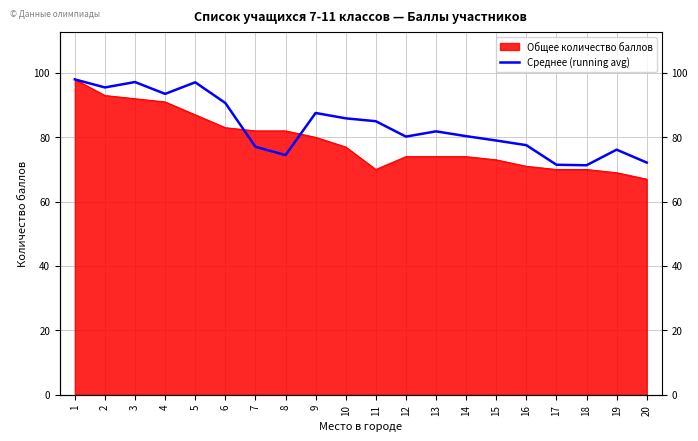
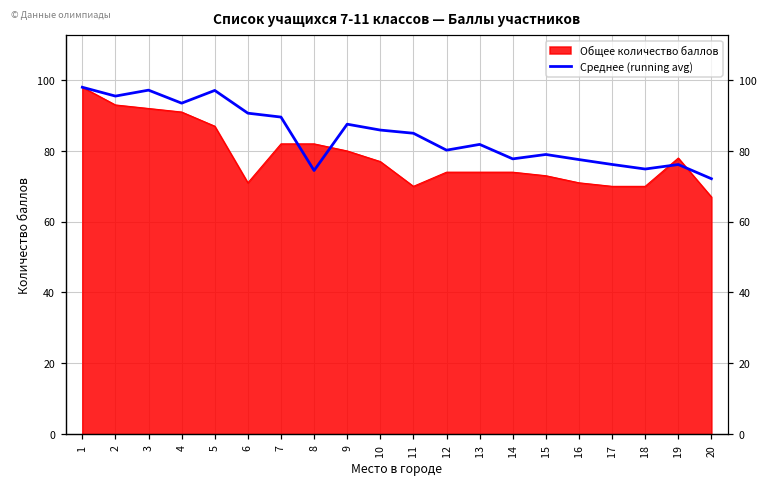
  {
    "Общее количество баллов": {
      "2": 93,
      "3": 92,
      "4": 91,
      "5": 87,
-     "6": 83,
+     "6": 71,
      "7": 82,
      "8": 82,
      "9": 80,
      "10": 77,
      "11": 70,
      "12": 74,
      "13": 74,
      "14": 74,
      "15": 73,
      "16": 71,
      "17": 70,
      "18": 70,
-     "19": 69,
+     "19": 78,
      "20": 67
    },
    "Среднее (running avg)": {
      "2": 96,
      "3": 97,
      "4": 94,
      "5": 97,
      "6": 91,
-     "7": 77,
+     "7": 90,
      "8": 74,
      "9": 88,
      "10": 86,
      "11": 85,
      "12": 80,
      "13": 82,
-     "14": 80,
+     "14": 78,
      "15": 79,
      "16": 78,
-     "17": 71,
-     "18": 71,
+     "17": 76,
+     "18": 75,
      "19": 76,
      "20": 72
    }
  }
